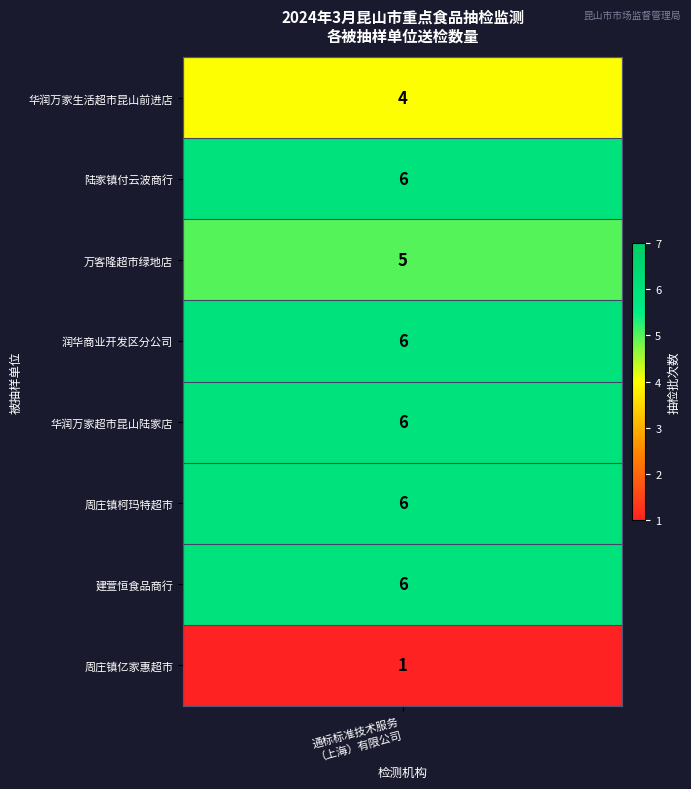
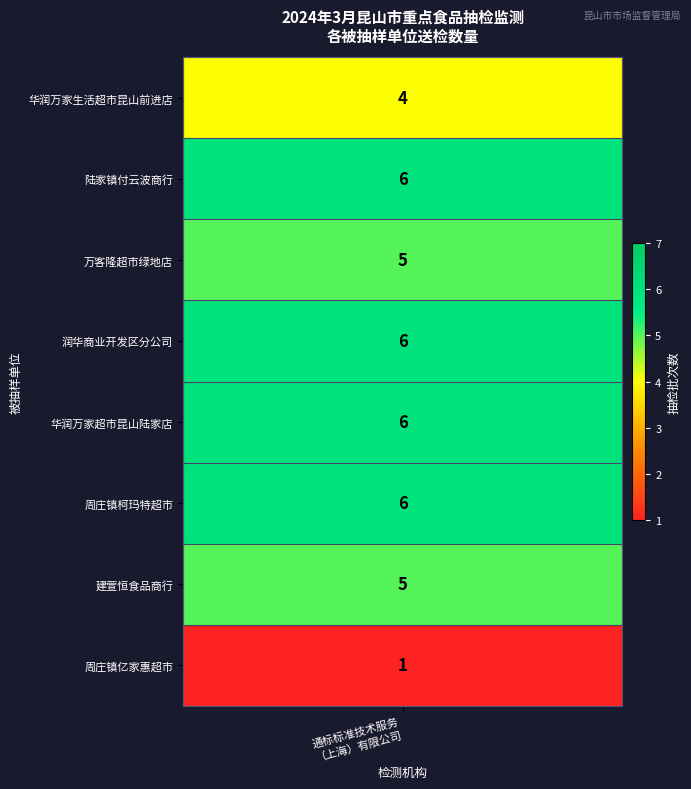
  {
    "华润万家生活超市昆山前进店": {
      "通标标准技术服务 （上海）有限公司": 4
    },
    "陆家镇付云波商行": {
      "通标标准技术服务 （上海）有限公司": 6
    },
    "万客隆超市绿地店": {
      "通标标准技术服务 （上海）有限公司": 5
    },
    "润华商业开发区分公司": {
      "通标标准技术服务 （上海）有限公司": 6
    },
    "华润万家超市昆山陆家店": {
      "通标标准技术服务 （上海）有限公司": 6
    },
    "周庄镇柯玛特超市": {
      "通标标准技术服务 （上海）有限公司": 6
    },
    "建萱恒食品商行": {
-     "通标标准技术服务 （上海）有限公司": 6
+     "通标标准技术服务 （上海）有限公司": 5
    },
    "周庄镇亿家惠超市": {
      "通标标准技术服务 （上海）有限公司": 1
    }
  }
